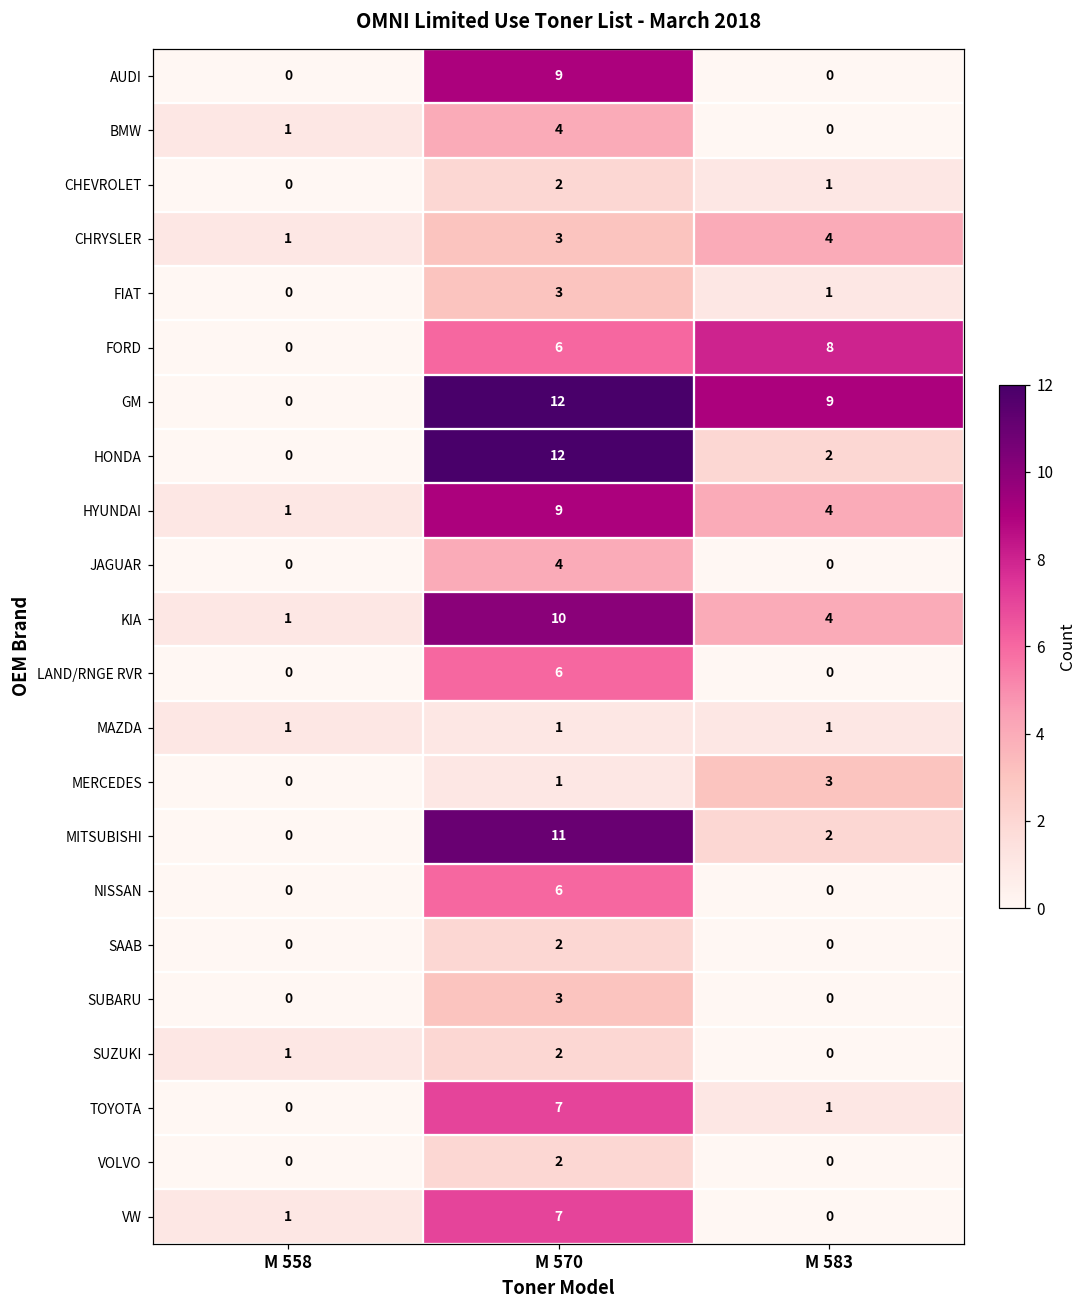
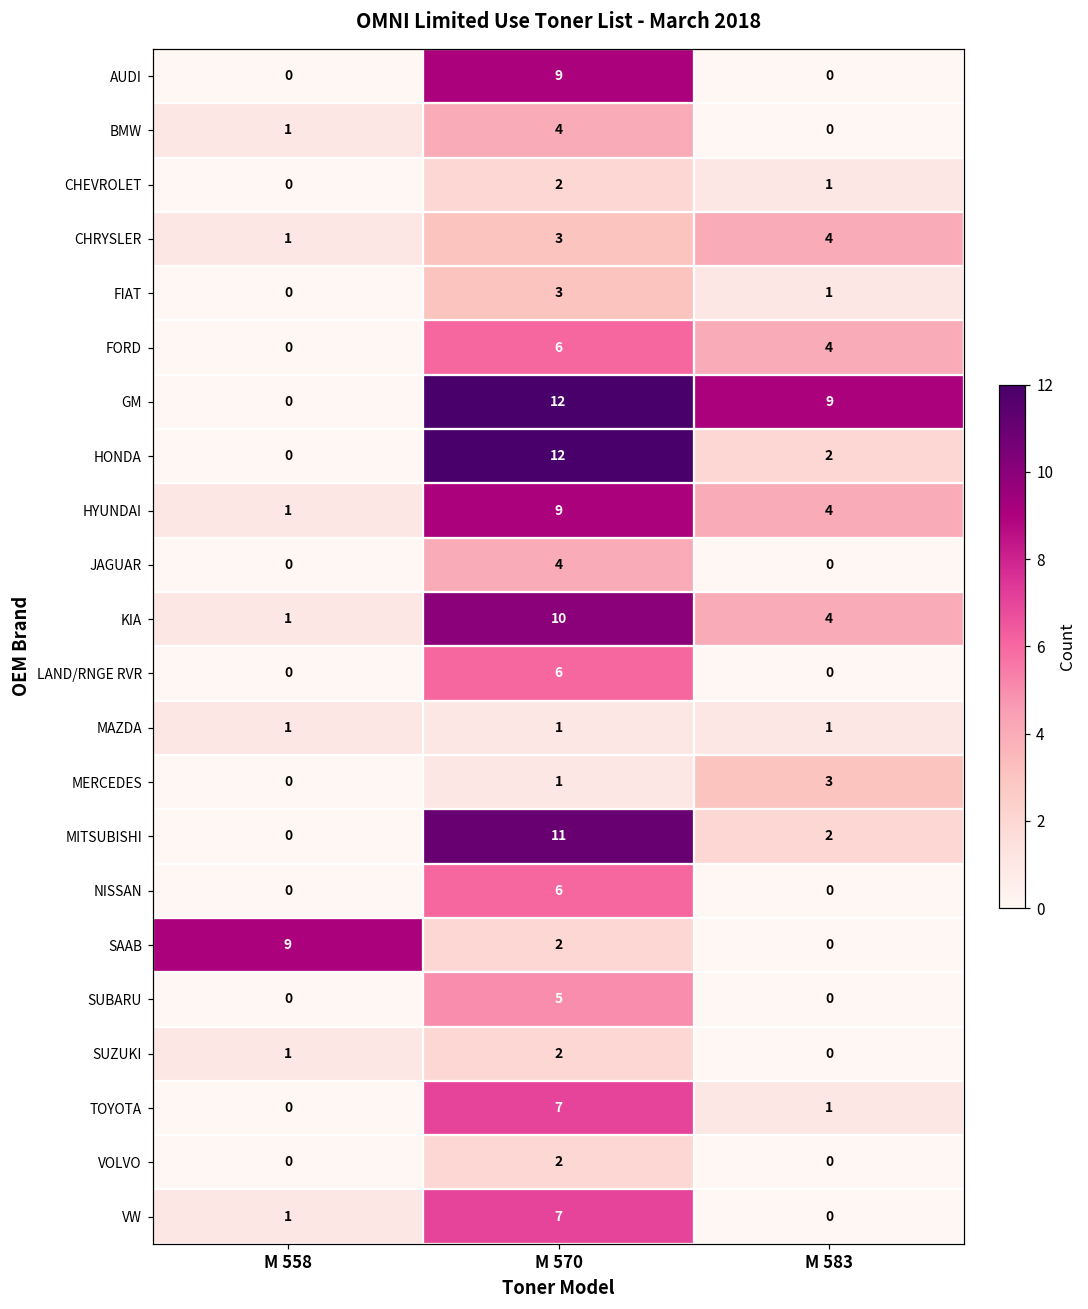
  {
    "AUDI": {
      "M 558": 0,
      "M 570": 9,
      "M 583": 0
    },
    "BMW": {
      "M 558": 1,
      "M 570": 4,
      "M 583": 0
    },
    "CHEVROLET": {
      "M 558": 0,
      "M 570": 2,
      "M 583": 1
    },
    "CHRYSLER": {
      "M 558": 1,
      "M 570": 3,
      "M 583": 4
    },
    "FIAT": {
      "M 558": 0,
      "M 570": 3,
      "M 583": 1
    },
    "FORD": {
      "M 558": 0,
      "M 570": 6,
-     "M 583": 8
+     "M 583": 4
    },
    "GM": {
      "M 558": 0,
      "M 570": 12,
      "M 583": 9
    },
    "HONDA": {
      "M 558": 0,
      "M 570": 12,
      "M 583": 2
    },
    "HYUNDAI": {
      "M 558": 1,
      "M 570": 9,
      "M 583": 4
    },
    "JAGUAR": {
      "M 558": 0,
      "M 570": 4,
      "M 583": 0
    },
    "KIA": {
      "M 558": 1,
      "M 570": 10,
      "M 583": 4
    },
    "LAND/RNGE RVR": {
      "M 558": 0,
      "M 570": 6,
      "M 583": 0
    },
    "MAZDA": {
      "M 558": 1,
      "M 570": 1,
      "M 583": 1
    },
    "MERCEDES": {
      "M 558": 0,
      "M 570": 1,
      "M 583": 3
    },
    "MITSUBISHI": {
      "M 558": 0,
      "M 570": 11,
      "M 583": 2
    },
    "NISSAN": {
      "M 558": 0,
      "M 570": 6,
      "M 583": 0
    },
    "SAAB": {
-     "M 558": 0,
+     "M 558": 9,
      "M 570": 2,
      "M 583": 0
    },
    "SUBARU": {
      "M 558": 0,
-     "M 570": 3,
+     "M 570": 5,
      "M 583": 0
    },
    "SUZUKI": {
      "M 558": 1,
      "M 570": 2,
      "M 583": 0
    },
    "TOYOTA": {
      "M 558": 0,
      "M 570": 7,
      "M 583": 1
    },
    "VOLVO": {
      "M 558": 0,
      "M 570": 2,
      "M 583": 0
    },
    "VW": {
      "M 558": 1,
      "M 570": 7,
      "M 583": 0
    }
  }
